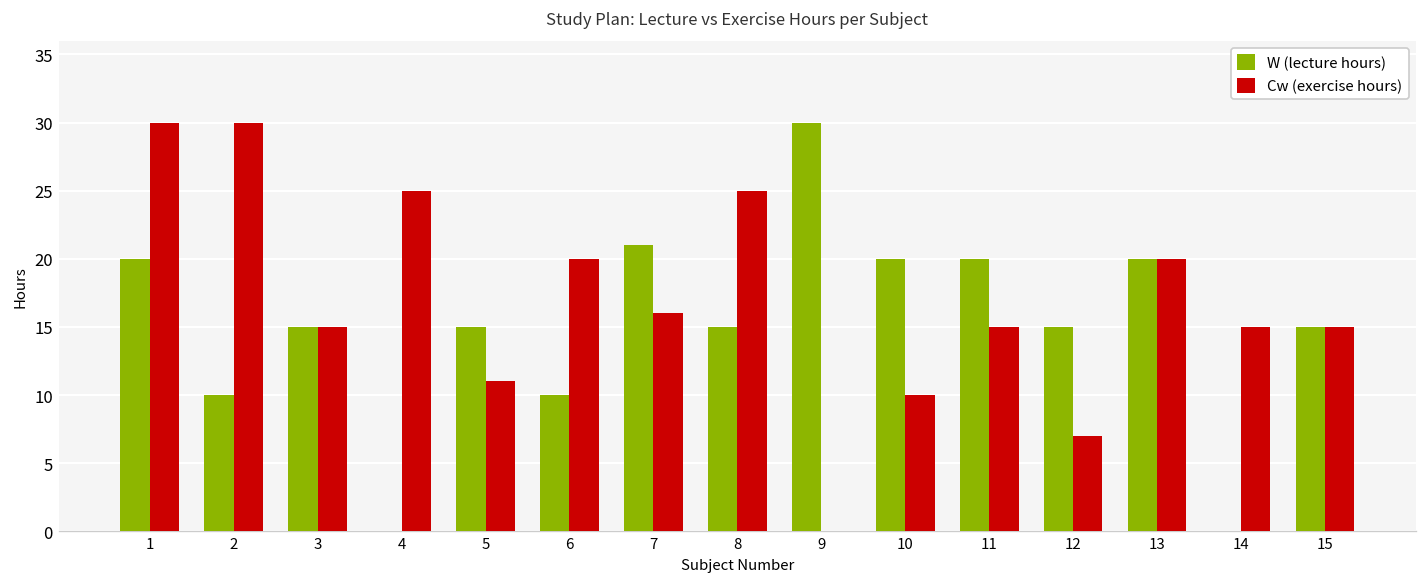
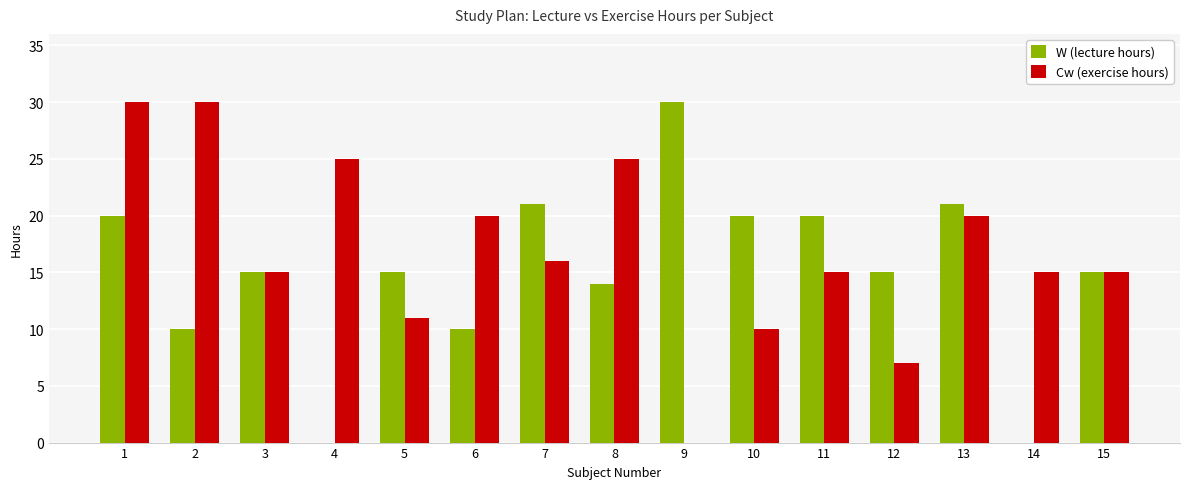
  {
    "W (lecture hours)": {
      "1": 20,
      "2": 10,
      "3": 15,
      "4": 0,
      "5": 15,
      "6": 10,
      "7": 21,
-     "8": 15,
+     "8": 14,
      "9": 30,
      "10": 20,
      "11": 20,
      "12": 15,
-     "13": 20,
+     "13": 21,
      "14": 0,
      "15": 15
    },
    "Cw (exercise hours)": {
      "1": 30,
      "2": 30,
      "3": 15,
      "4": 25,
      "5": 11,
      "6": 20,
      "7": 16,
      "8": 25,
      "9": 0,
      "10": 10,
      "11": 15,
      "12": 7,
      "13": 20,
      "14": 15,
      "15": 15
    }
  }
